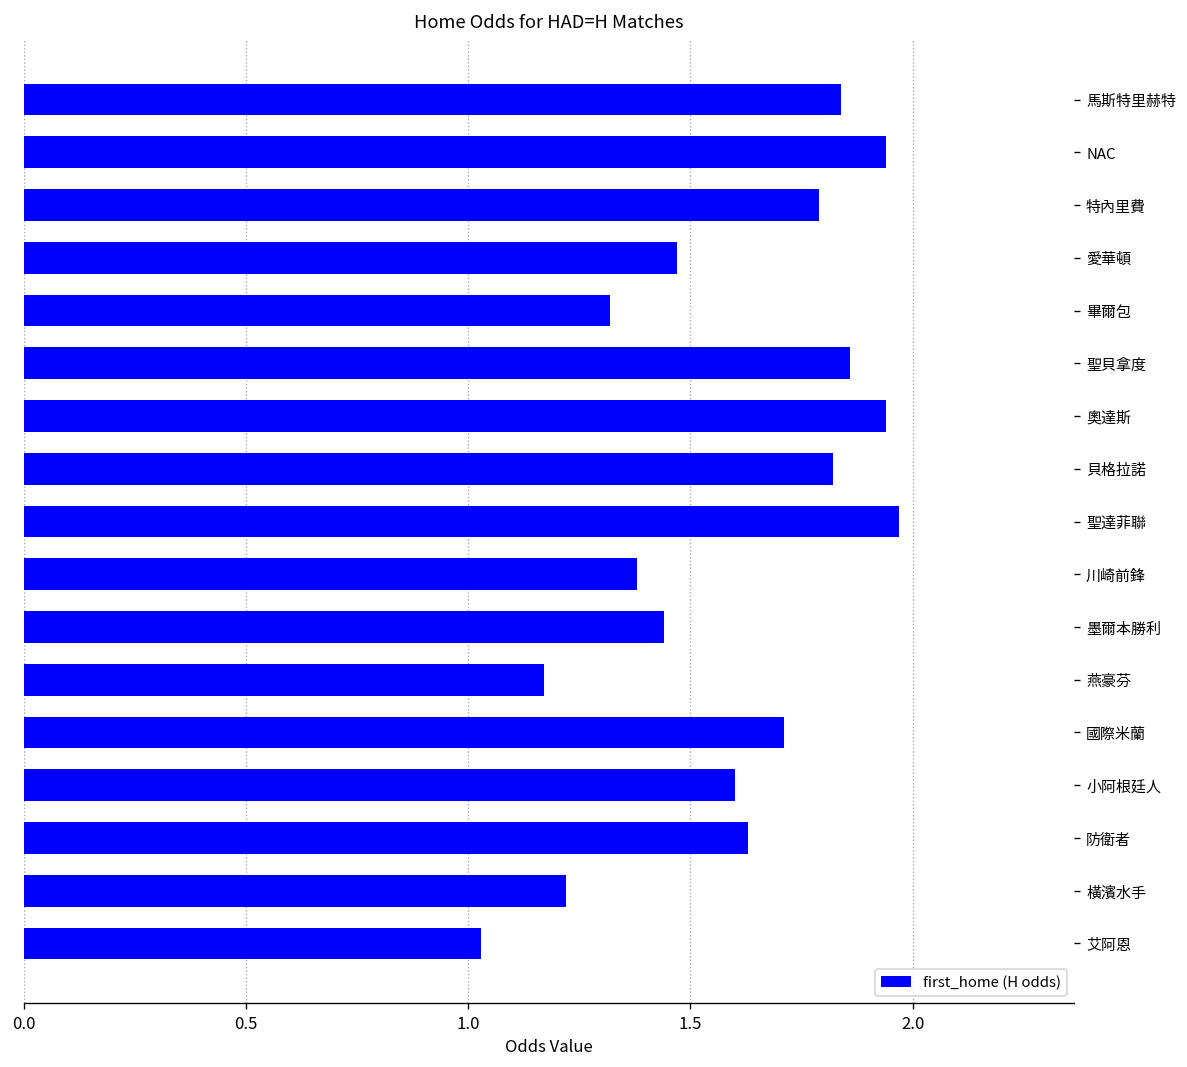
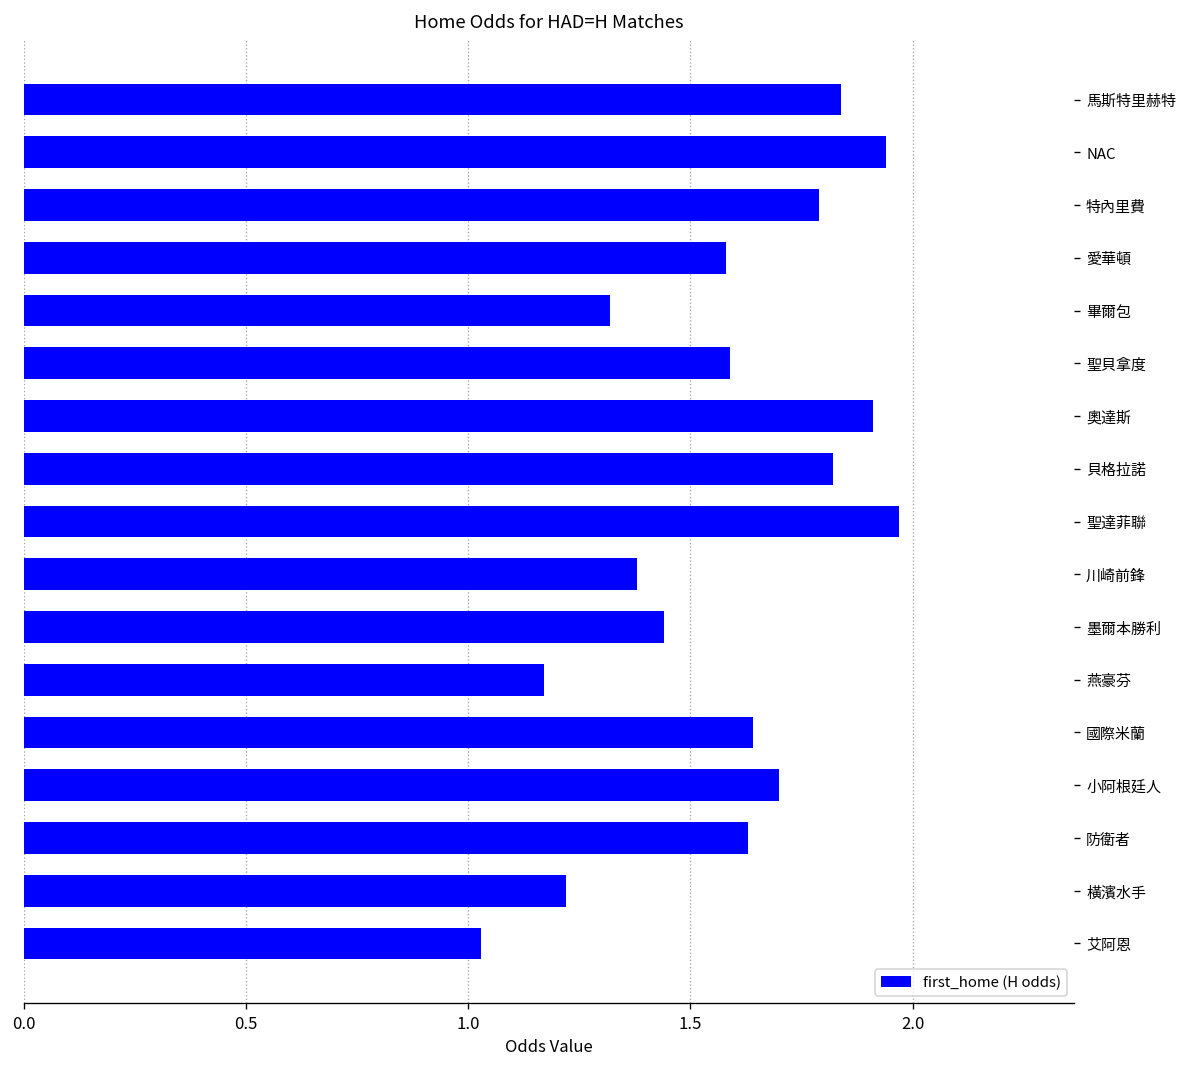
  {
    "馬斯特里赫特": 1.84,
    "NAC": 1.94,
    "特內里費": 1.79,
-   "愛華頓": 1.47,
+   "愛華頓": 1.58,
    "畢爾包": 1.32,
-   "聖貝拿度": 1.86,
-   "奧達斯": 1.94,
+   "聖貝拿度": 1.59,
+   "奧達斯": 1.91,
    "貝格拉諾": 1.82,
    "聖達菲聯": 1.97,
    "川崎前鋒": 1.38,
    "墨爾本勝利": 1.44,
    "燕豪芬": 1.17,
-   "國際米蘭": 1.71,
-   "小阿根廷人": 1.6,
+   "國際米蘭": 1.64,
+   "小阿根廷人": 1.7,
    "防衛者": 1.63,
    "橫濱水手": 1.22,
    "艾阿恩": 1.03
  }
